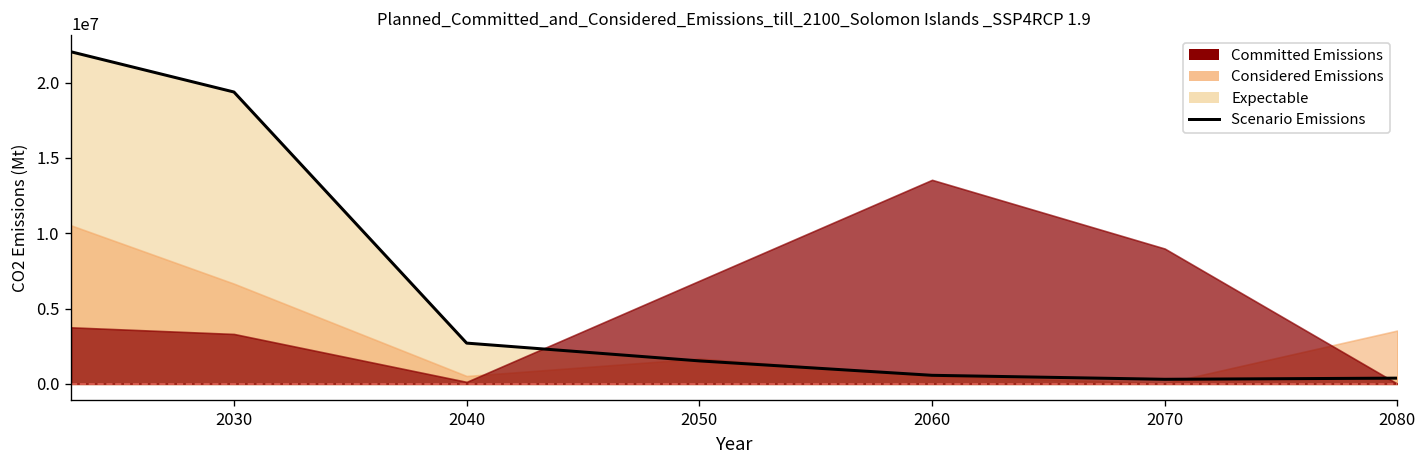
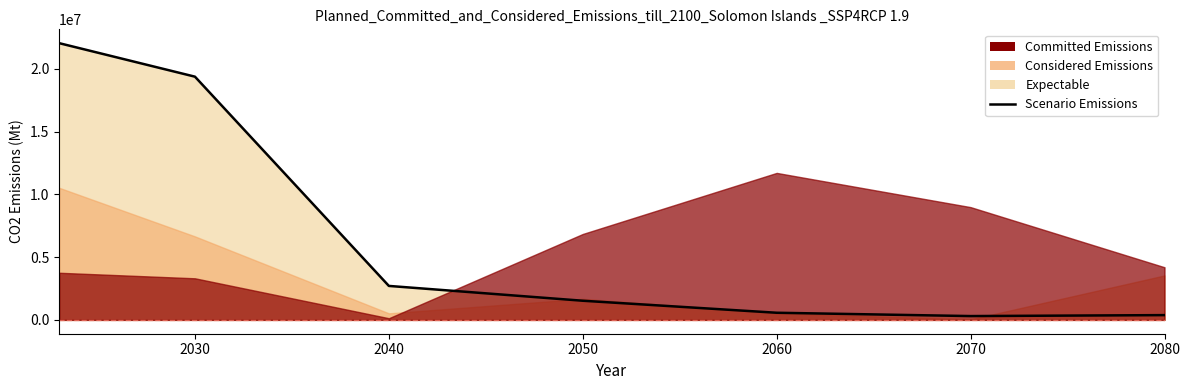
  {
    "Committed Emissions": {
      "2030": 3300000,
      "2050": 6800000,
-     "2060": 13500000,
+     "2060": 11700000,
      "2070": 9000000,
-     "2080": 0
+     "2080": 4200000
    }
  }
